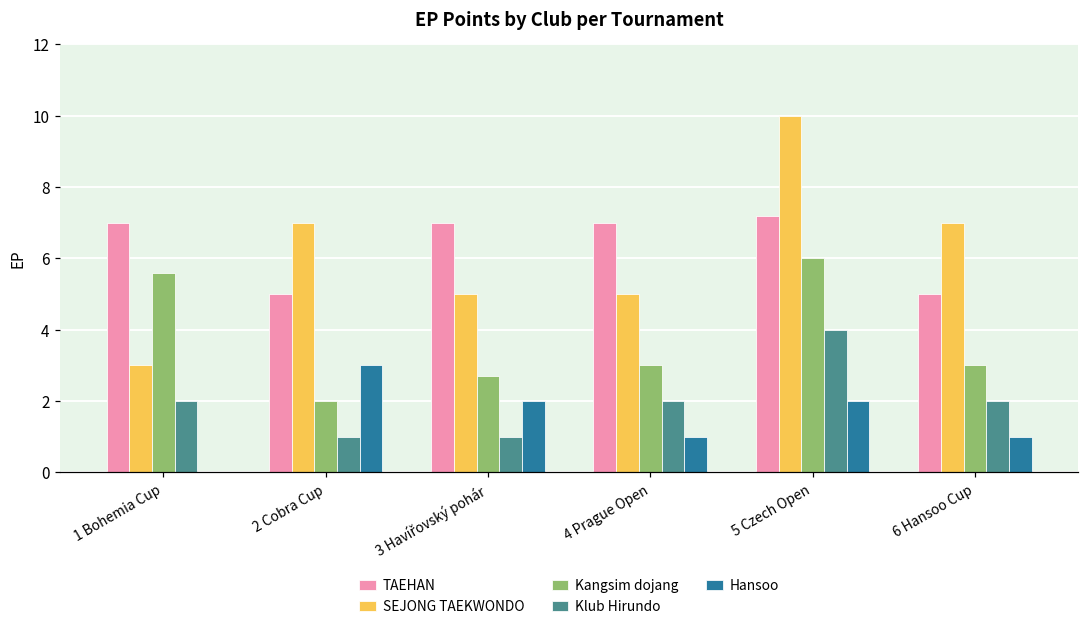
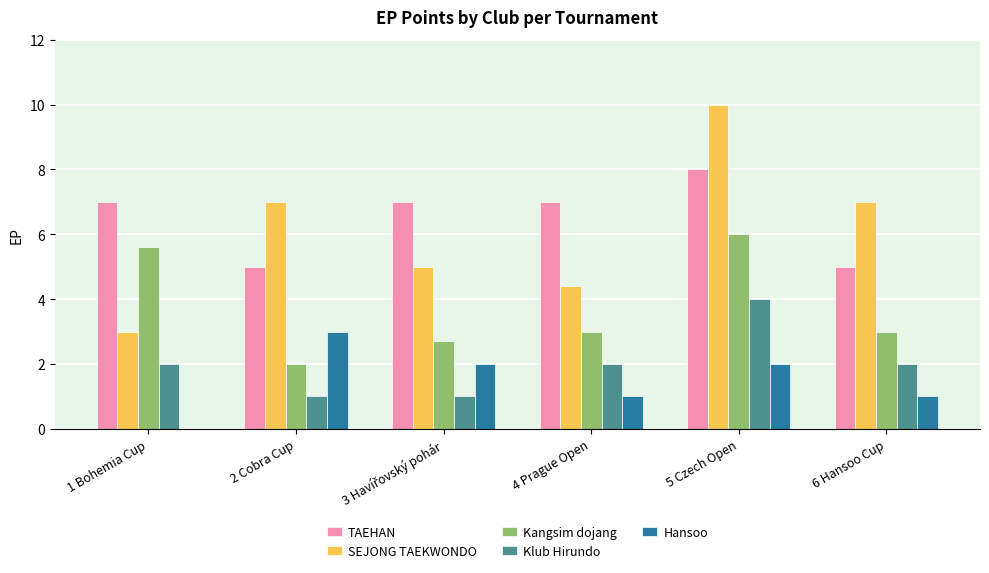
  {
    "TAEHAN": {
      "1 Bohemia Cup": 7.0,
      "2 Cobra Cup": 5.0,
      "3 Havířovský pohár": 7.0,
      "4 Prague Open": 7.0,
-     "5 Czech Open": 7.2,
+     "5 Czech Open": 8.0,
      "6 Hansoo Cup": 5.0
    },
    "SEJONG TAEKWONDO": {
      "1 Bohemia Cup": 3.0,
      "2 Cobra Cup": 7.0,
      "3 Havířovský pohár": 5.0,
-     "4 Prague Open": 5.0,
+     "4 Prague Open": 4.4,
      "5 Czech Open": 10.0,
      "6 Hansoo Cup": 7.0
    },
    "Kangsim dojang": {
      "1 Bohemia Cup": 5.6,
      "2 Cobra Cup": 2.0,
      "3 Havířovský pohár": 2.7,
      "4 Prague Open": 3.0,
      "5 Czech Open": 6.0,
      "6 Hansoo Cup": 3.0
    }
  }
